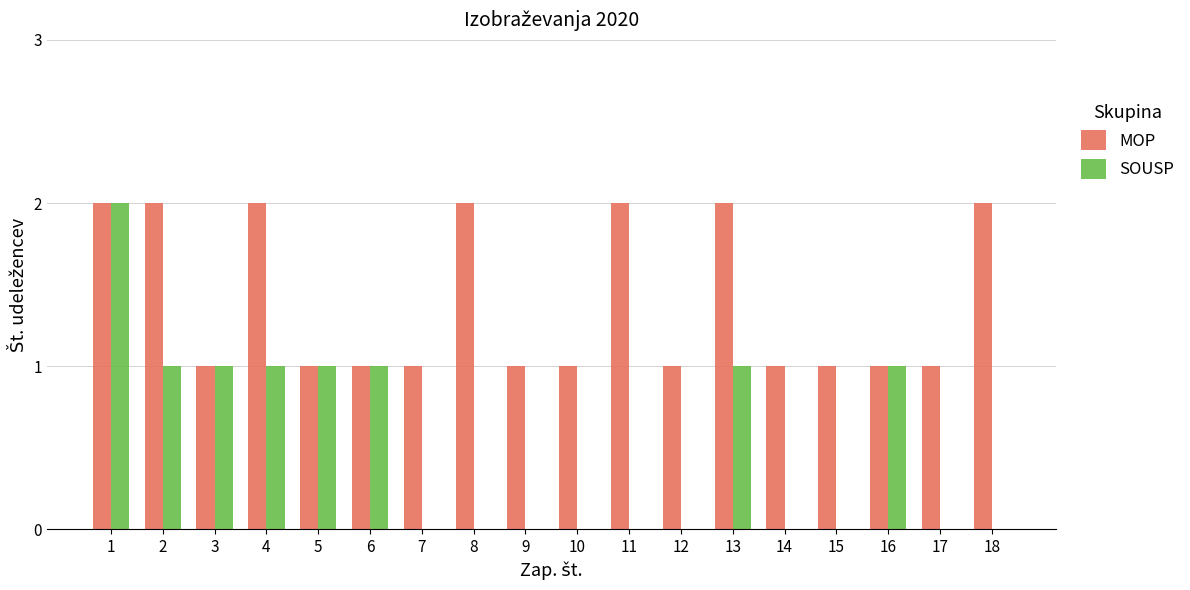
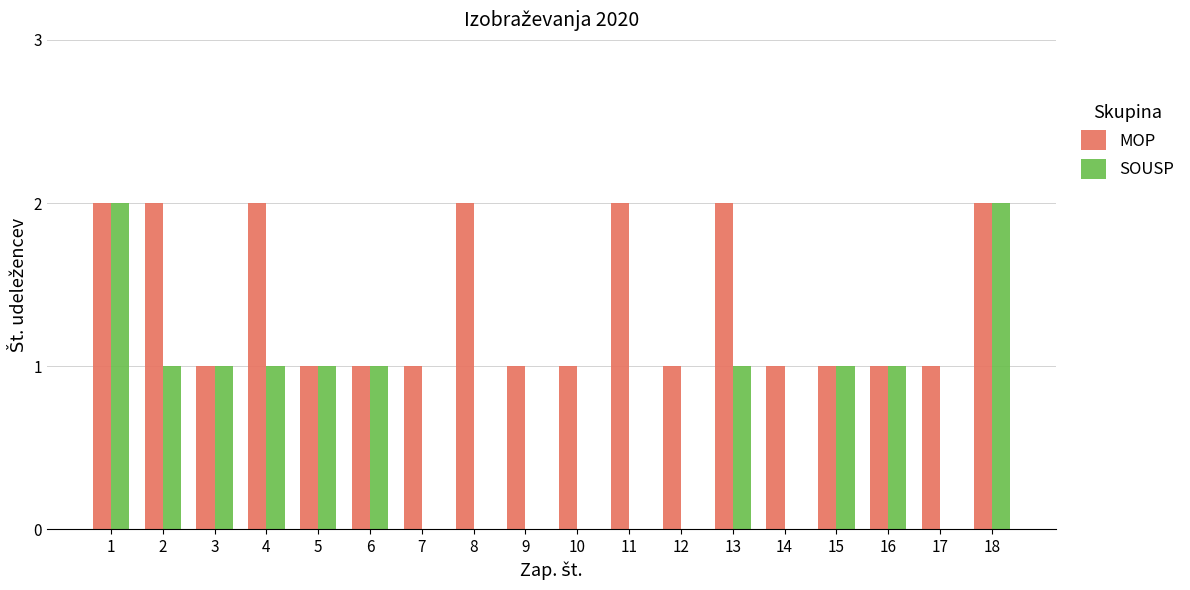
  {
    "MOP": {
      "1": 2,
      "2": 2,
      "3": 1,
      "4": 2,
      "5": 1,
      "6": 1,
      "7": 1,
      "8": 2,
      "9": 1,
      "10": 1,
      "11": 2,
      "12": 1,
      "13": 2,
      "14": 1,
      "15": 1,
      "16": 1,
      "17": 1,
      "18": 2
    },
    "SOUSP": {
      "1": 2,
      "2": 1,
      "3": 1,
      "4": 1,
      "5": 1,
      "6": 1,
      "7": 0,
      "8": 0,
      "9": 0,
      "10": 0,
      "11": 0,
      "12": 0,
      "13": 1,
      "14": 0,
-     "15": 0,
+     "15": 1,
      "16": 1,
      "17": 0,
-     "18": 0
+     "18": 2
    }
  }
